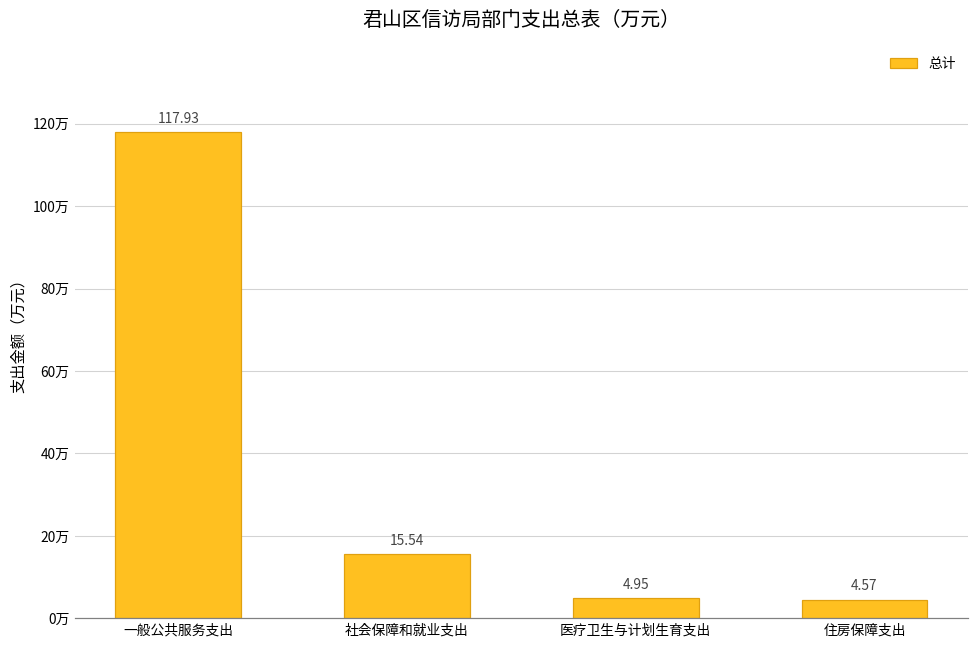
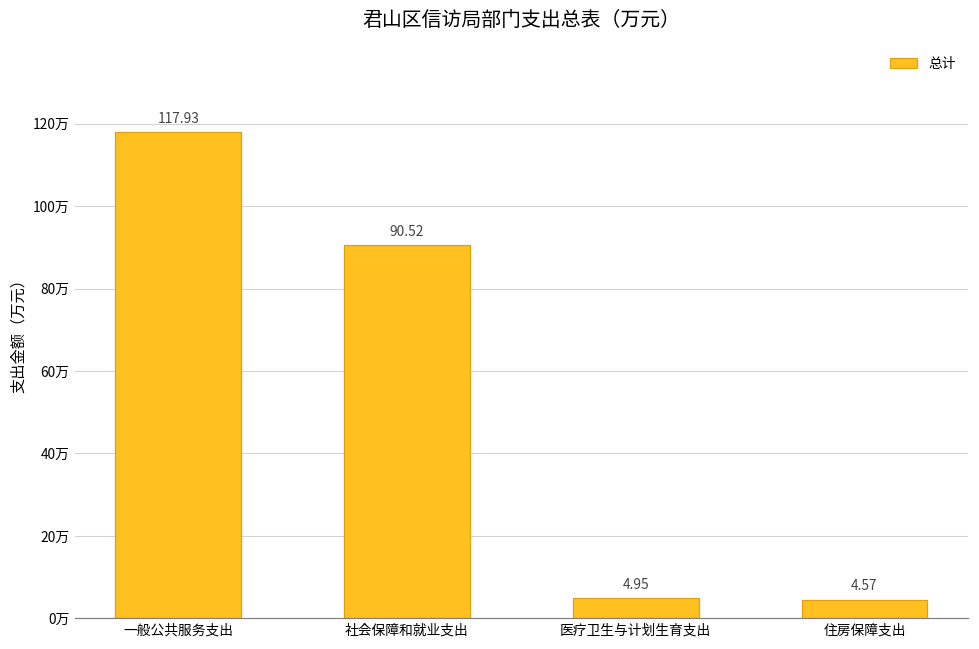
  {
    "一般公共服务支出": 117.93,
-   "社会保障和就业支出": 15.54,
+   "社会保障和就业支出": 90.52,
    "医疗卫生与计划生育支出": 4.95,
    "住房保障支出": 4.57
  }
